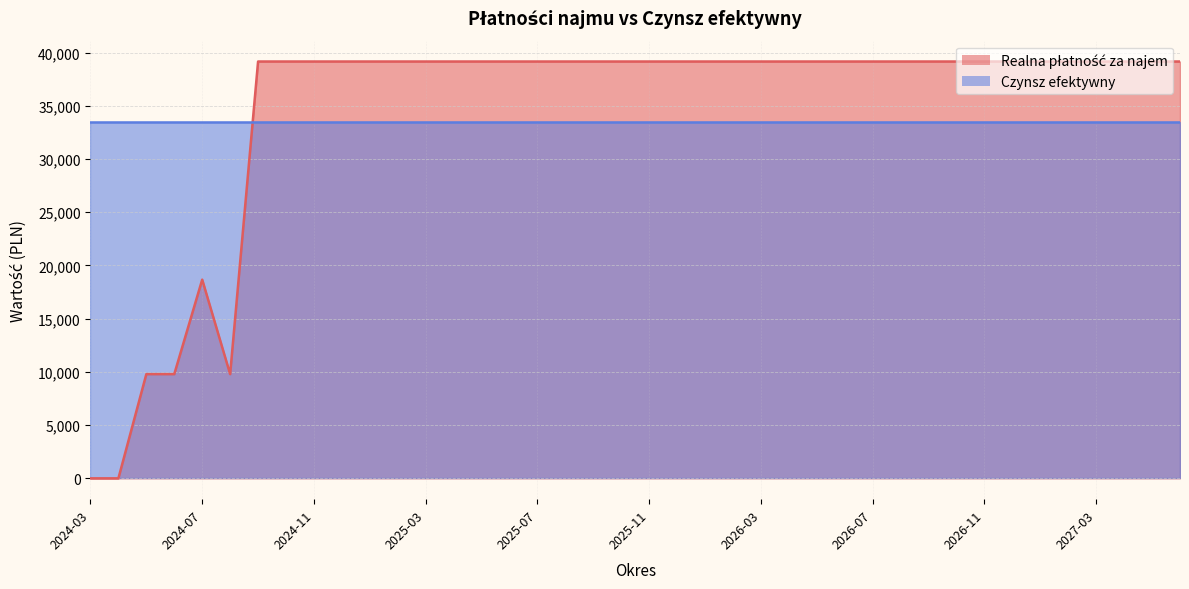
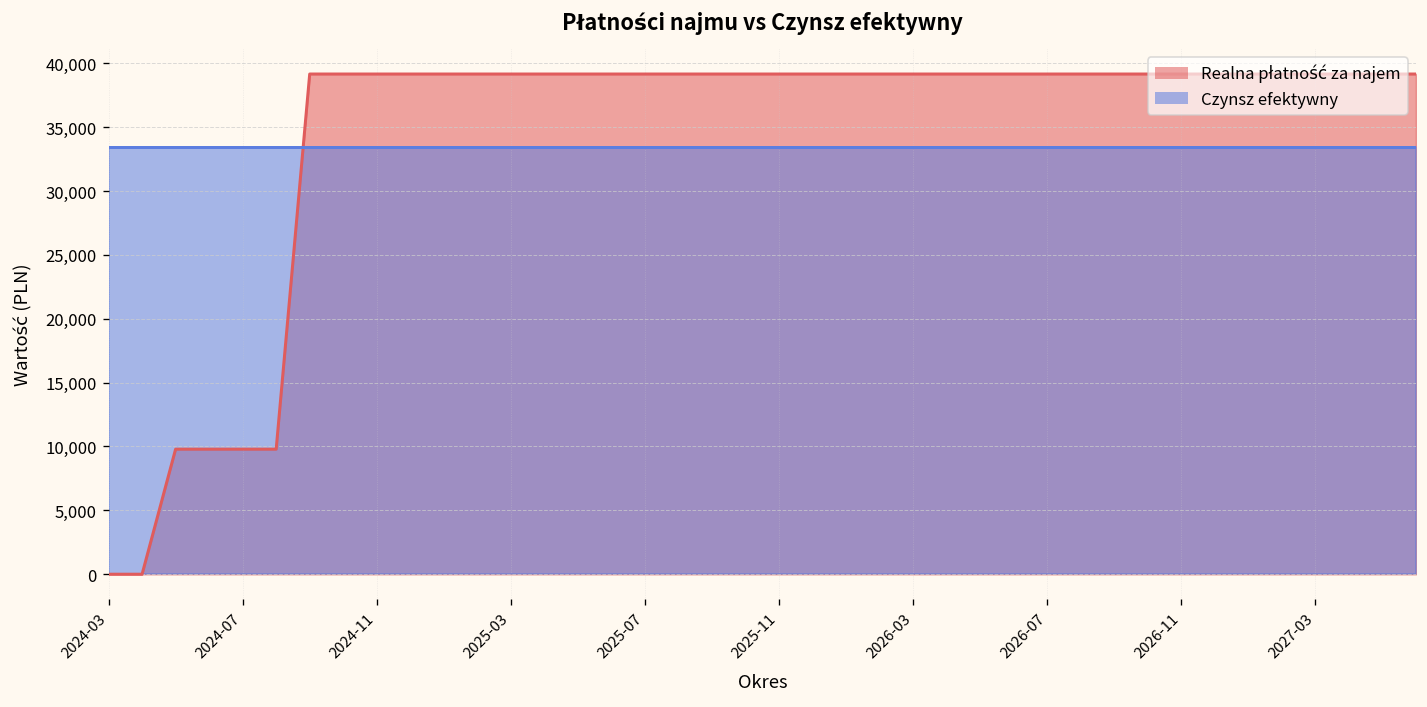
  {
    "Realna płatność za najem": {
      "2024-03": "0",
-     "2024-07": "18,700",
+     "2024-07": "9,800",
      "2024-11": "39,200",
      "2025-03": "39,200",
      "2025-07": "39,200",
      "2025-11": "39,200",
      "2026-03": "39,200",
      "2026-07": "39,200"
    },
    "Czynsz efektywny": {
      "2024-03": "33,400",
      "2024-07": "33,400",
      "2024-11": "33,400",
      "2025-03": "33,400",
      "2025-07": "33,400",
      "2025-11": "33,400",
      "2026-03": "33,400",
      "2026-07": "33,400",
      "2026-11": "33,400",
      "2027-03": "33,400"
    }
  }
